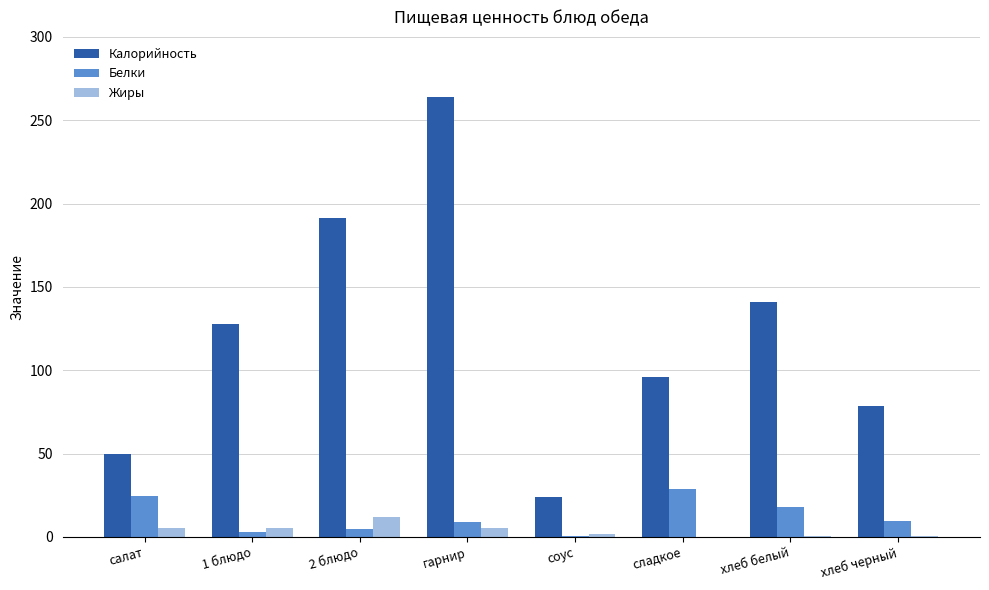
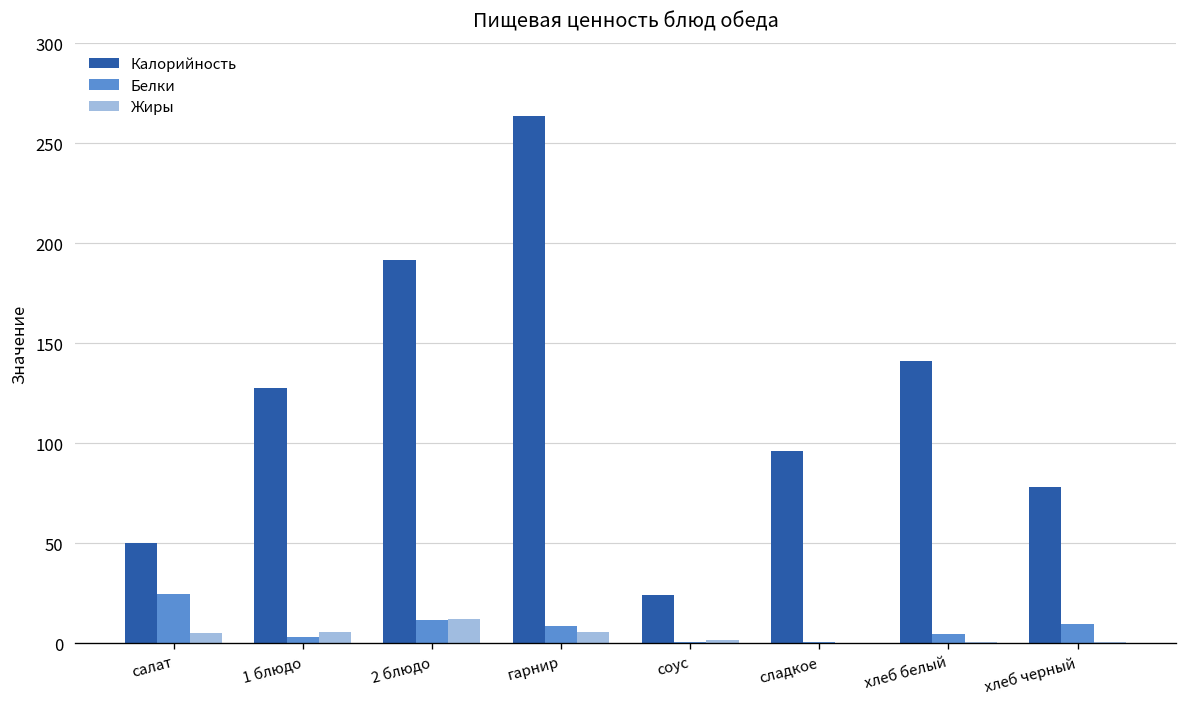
  {
    "Калорийность": {
      "салат": 50,
      "1 блюдо": 128,
      "2 блюдо": 192,
      "гарнир": 264,
      "соус": 24,
      "сладкое": 96,
      "хлеб белый": 141,
      "хлеб черный": 78
    },
    "Белки": {
      "салат": 25,
      "1 блюдо": 3,
-     "2 блюдо": 5,
+     "2 блюдо": 12,
      "гарнир": 9,
-     "сладкое": 29,
-     "хлеб белый": 18,
+     "сладкое": 1,
+     "хлеб белый": 5,
      "хлеб черный": 10
    },
    "Жиры": {
      "салат": 5,
      "1 блюдо": 6,
      "2 блюдо": 12,
      "гарнир": 5,
      "соус": 2
    }
  }
